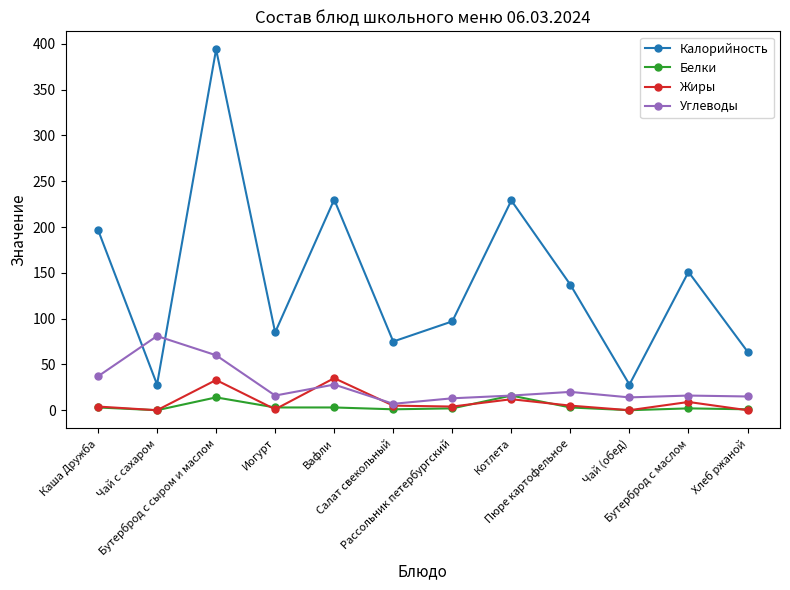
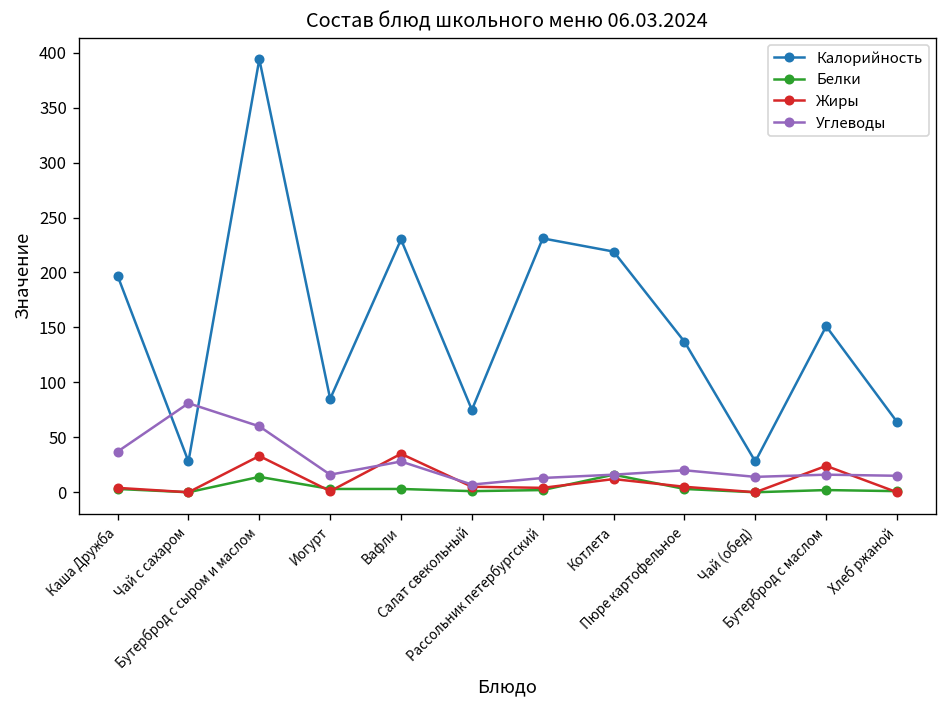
  {
    "Калорийность": {
      "Каша Дружба": 200,
      "Чай с сахаром": 30,
      "Бутерброд с сыром и маслом": 390,
      "Иогурт": 90,
      "Вафли": 230,
      "Салат свекольный": 80,
-     "Рассольник петербургский": 100,
-     "Котлета": 230,
+     "Рассольник петербургский": 230,
+     "Котлета": 220,
      "Пюре картофельное": 140,
      "Чай (обед)": 30,
      "Бутерброд с маслом": 150,
      "Хлеб ржаной": 60
    },
    "Белки": {
      "Бутерброд с сыром и маслом": 10,
      "Вафли": 0,
      "Салат свекольный": 0,
      "Бутерброд с маслом": 0
    },
    "Жиры": {
      "Бутерброд с сыром и маслом": 30,
      "Вафли": 40,
      "Котлета": 10,
-     "Бутерброд с маслом": 10
+     "Бутерброд с маслом": 20
    },
    "Углеводы": {
      "Каша Дружба": 40,
      "Чай с сахаром": 80,
      "Бутерброд с сыром и маслом": 60,
      "Иогурт": 20,
      "Вафли": 30,
      "Рассольник петербургский": 10,
      "Пюре картофельное": 20,
      "Чай (обед)": 10,
      "Бутерброд с маслом": 20,
      "Хлеб ржаной": 20
    }
  }
